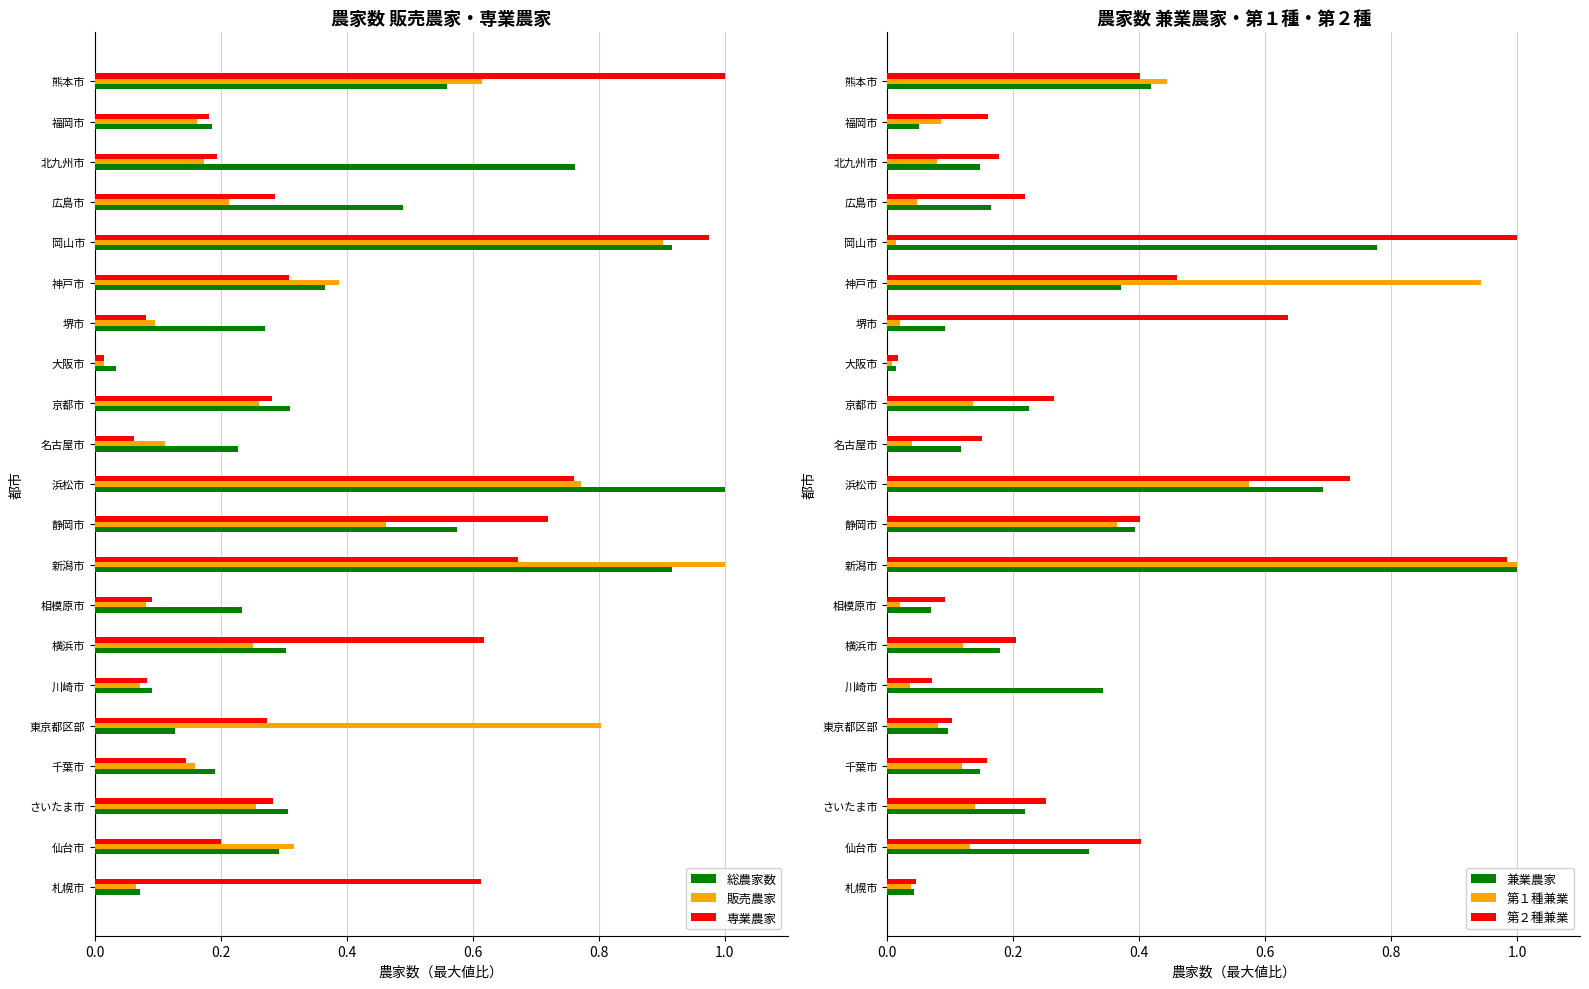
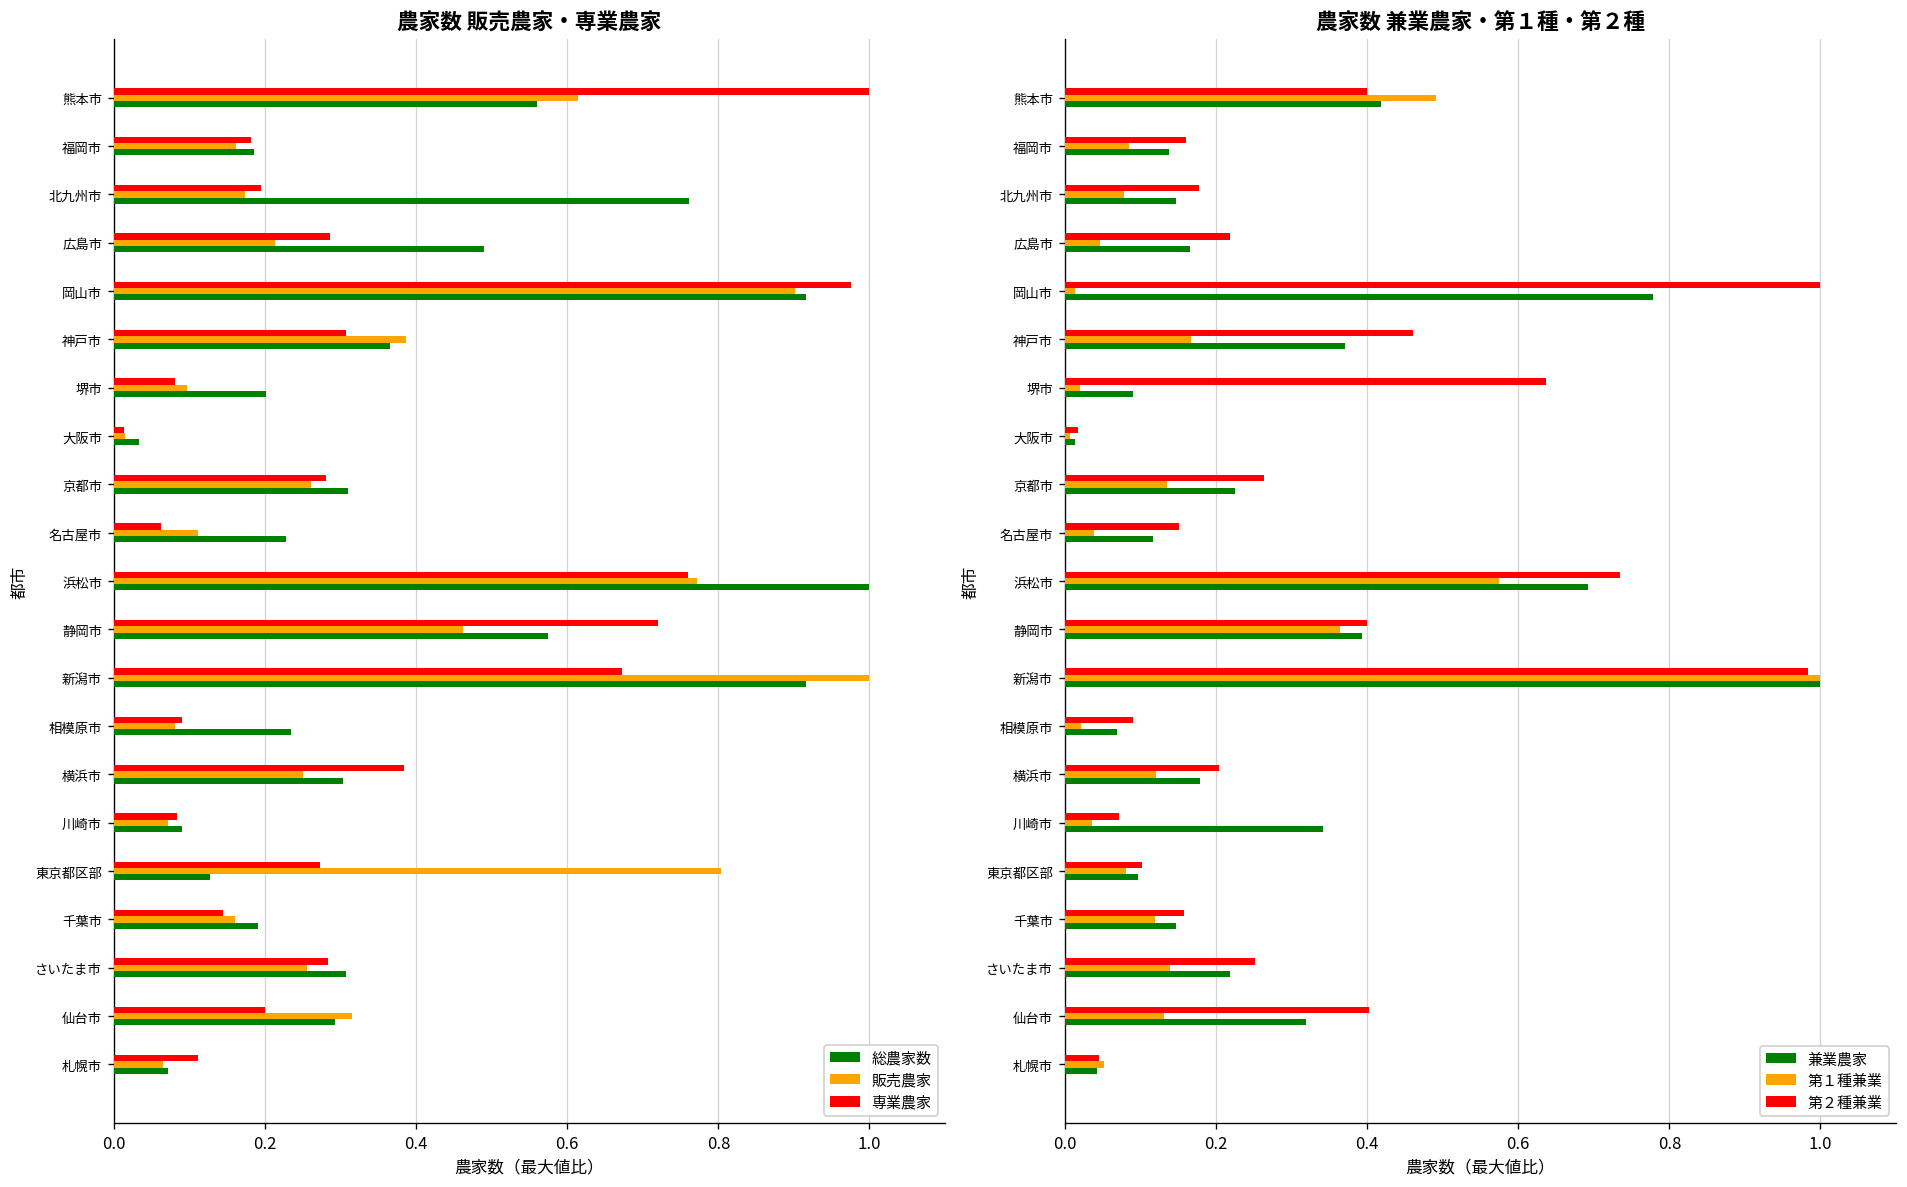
  {
    "農家数 販売農家・専業農家": {
      "総農家数": {
        "熊本市": 0.56,
        "福岡市": 0.19,
        "北九州市": 0.76,
        "広島市": 0.49,
        "岡山市": 0.92,
        "神戸市": 0.36,
-       "堺市": 0.27,
+       "堺市": 0.20,
        "大阪市": 0.03,
        "京都市": 0.31,
        "名古屋市": 0.23,
        "浜松市": 1.00,
        "静岡市": 0.58,
        "新潟市": 0.92,
        "相模原市": 0.23,
        "横浜市": 0.30,
        "川崎市": 0.09,
        "東京都区部": 0.13,
        "千葉市": 0.19,
        "さいたま市": 0.31,
        "仙台市": 0.29,
        "札幌市": 0.07
      },
      "販売農家": {
        "熊本市": 0.61,
        "福岡市": 0.16,
        "北九州市": 0.17,
        "広島市": 0.21,
        "岡山市": 0.90,
        "神戸市": 0.39,
        "堺市": 0.10,
        "大阪市": 0.02,
        "京都市": 0.26,
        "名古屋市": 0.11,
        "浜松市": 0.77,
        "静岡市": 0.46,
        "新潟市": 1.00,
        "相模原市": 0.08,
        "横浜市": 0.25,
        "川崎市": 0.07,
        "東京都区部": 0.80,
        "千葉市": 0.16,
        "さいたま市": 0.26,
        "仙台市": 0.32,
        "札幌市": 0.07
      },
      "専業農家": {
        "熊本市": 1.00,
        "福岡市": 0.18,
        "北九州市": 0.19,
        "広島市": 0.29,
        "岡山市": 0.98,
        "神戸市": 0.31,
        "堺市": 0.08,
        "大阪市": 0.01,
        "京都市": 0.28,
        "名古屋市": 0.06,
        "浜松市": 0.76,
        "静岡市": 0.72,
        "新潟市": 0.67,
        "相模原市": 0.09,
-       "横浜市": 0.62,
+       "横浜市": 0.38,
        "川崎市": 0.08,
        "東京都区部": 0.27,
        "千葉市": 0.14,
        "さいたま市": 0.28,
        "仙台市": 0.20,
-       "札幌市": 0.61
+       "札幌市": 0.11
      }
    },
    "農家数 兼業農家・第１種・第２種": {
      "兼業農家": {
        "熊本市": 0.42,
-       "福岡市": 0.05,
+       "福岡市": 0.14,
        "北九州市": 0.15,
        "広島市": 0.17,
        "岡山市": 0.78,
        "神戸市": 0.37,
        "堺市": 0.09,
        "大阪市": 0.01,
        "京都市": 0.23,
        "名古屋市": 0.12,
        "浜松市": 0.69,
        "静岡市": 0.39,
        "新潟市": 1.00,
        "相模原市": 0.07,
        "横浜市": 0.18,
        "川崎市": 0.34,
        "東京都区部": 0.10,
        "千葉市": 0.15,
        "さいたま市": 0.22,
        "仙台市": 0.32,
        "札幌市": 0.04
      },
      "第１種兼業": {
-       "熊本市": 0.44,
+       "熊本市": 0.49,
        "福岡市": 0.08,
        "北九州市": 0.08,
        "広島市": 0.05,
        "岡山市": 0.01,
-       "神戸市": 0.94,
+       "神戸市": 0.17,
        "堺市": 0.02,
        "大阪市": 0.01,
        "京都市": 0.14,
        "名古屋市": 0.04,
        "浜松市": 0.57,
        "静岡市": 0.36,
        "新潟市": 1.00,
        "相模原市": 0.02,
        "横浜市": 0.12,
        "川崎市": 0.04,
        "東京都区部": 0.08,
        "千葉市": 0.12,
        "さいたま市": 0.14,
        "仙台市": 0.13,
-       "札幌市": 0.04
+       "札幌市": 0.05
      },
      "第２種兼業": {
        "熊本市": 0.40,
        "福岡市": 0.16,
        "北九州市": 0.18,
        "広島市": 0.22,
        "岡山市": 1.00,
        "神戸市": 0.46,
        "堺市": 0.64,
        "大阪市": 0.02,
        "京都市": 0.26,
        "名古屋市": 0.15,
        "浜松市": 0.74,
        "静岡市": 0.40,
        "新潟市": 0.98,
        "相模原市": 0.09,
        "横浜市": 0.20,
        "川崎市": 0.07,
        "東京都区部": 0.10,
        "千葉市": 0.16,
        "さいたま市": 0.25,
        "仙台市": 0.40,
        "札幌市": 0.04
      }
    }
  }
